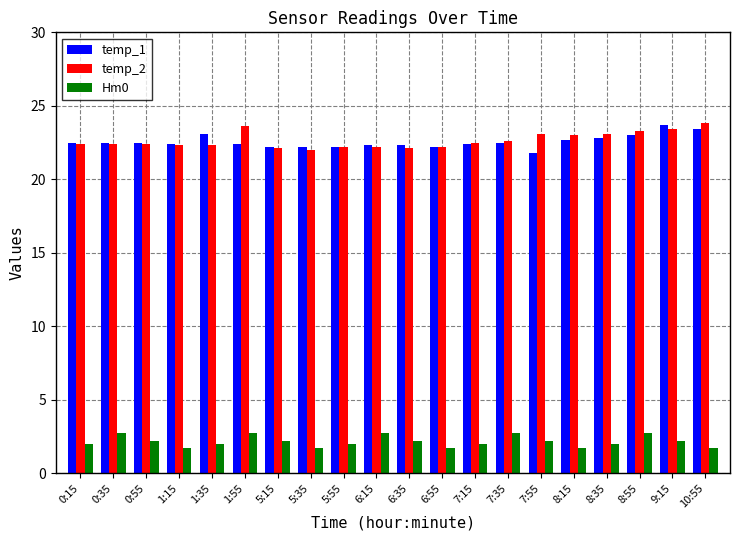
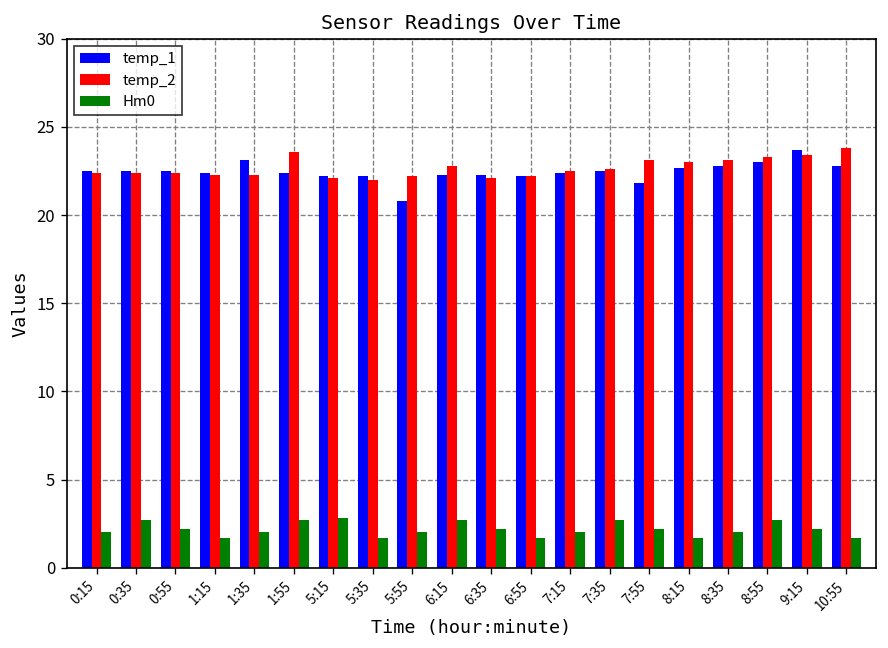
  {
    "temp_1": {
      "0:15": 22.5,
      "0:35": 22.5,
      "0:55": 22.5,
      "1:15": 22.4,
      "1:35": 23.1,
      "1:55": 22.4,
      "5:15": 22.2,
      "5:35": 22.2,
-     "5:55": 22.2,
+     "5:55": 20.8,
      "6:15": 22.3,
      "6:35": 22.3,
      "6:55": 22.2,
      "7:15": 22.4,
      "7:35": 22.5,
      "7:55": 21.8,
      "8:15": 22.7,
      "8:35": 22.8,
      "8:55": 23.0,
      "9:15": 23.7,
-     "10:55": 23.4
+     "10:55": 22.8
    },
    "temp_2": {
      "0:15": 22.4,
      "0:35": 22.4,
      "0:55": 22.4,
      "1:15": 22.3,
      "1:35": 22.3,
      "1:55": 23.6,
      "5:15": 22.1,
      "5:35": 22.0,
      "5:55": 22.2,
-     "6:15": 22.2,
+     "6:15": 22.8,
      "6:35": 22.1,
      "6:55": 22.2,
      "7:15": 22.5,
      "7:35": 22.6,
      "7:55": 23.1,
      "8:15": 23.0,
      "8:35": 23.1,
      "8:55": 23.3,
      "9:15": 23.4,
      "10:55": 23.8
    },
    "Hm0": {
      "0:15": 2.0,
      "0:35": 2.7,
      "0:55": 2.2,
      "1:15": 1.7,
      "1:35": 2.0,
      "1:55": 2.7,
-     "5:15": 2.2,
+     "5:15": 2.8,
      "5:35": 1.7,
      "5:55": 2.0,
      "6:15": 2.7,
      "6:35": 2.2,
      "6:55": 1.7,
      "7:15": 2.0,
      "7:35": 2.7,
      "7:55": 2.2,
      "8:15": 1.7,
      "8:35": 2.0,
      "8:55": 2.7,
      "9:15": 2.2,
      "10:55": 1.7
    }
  }
